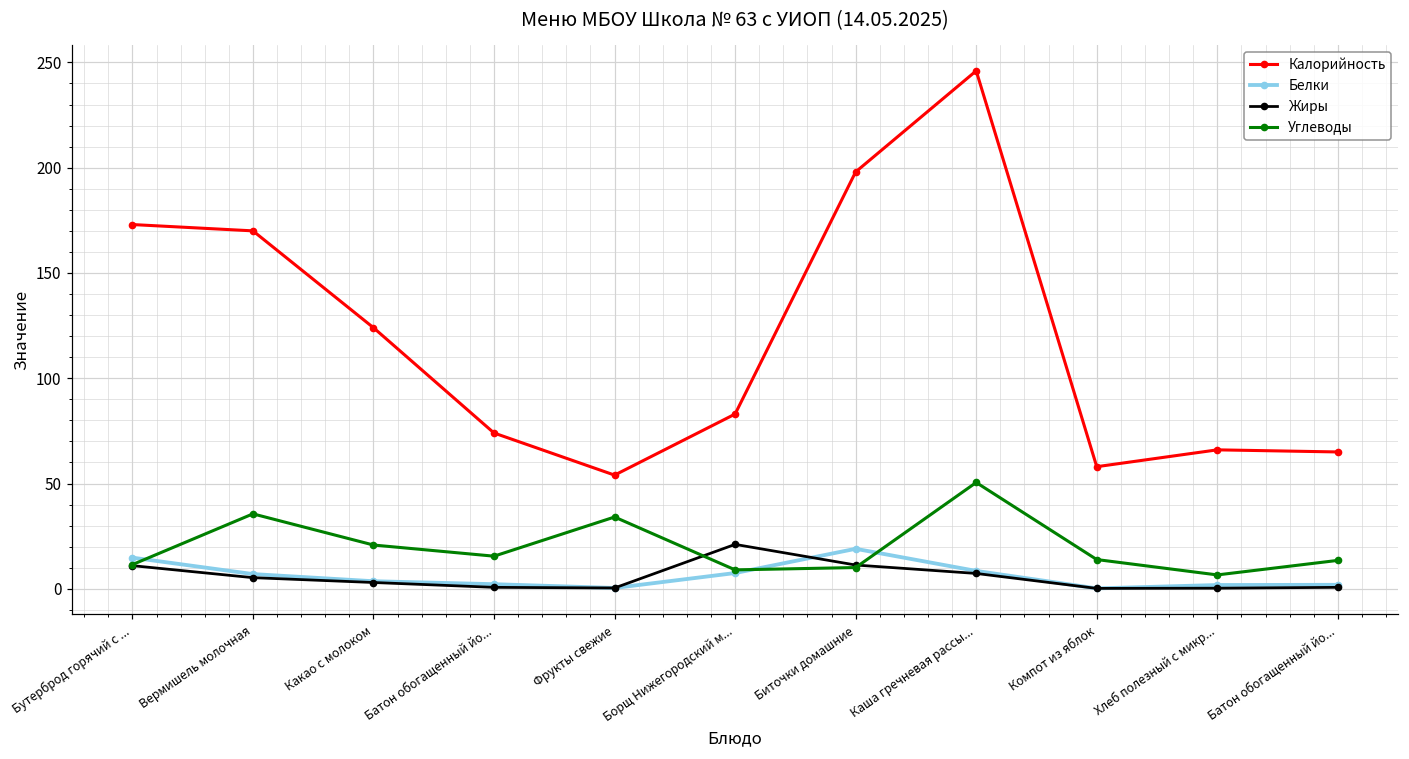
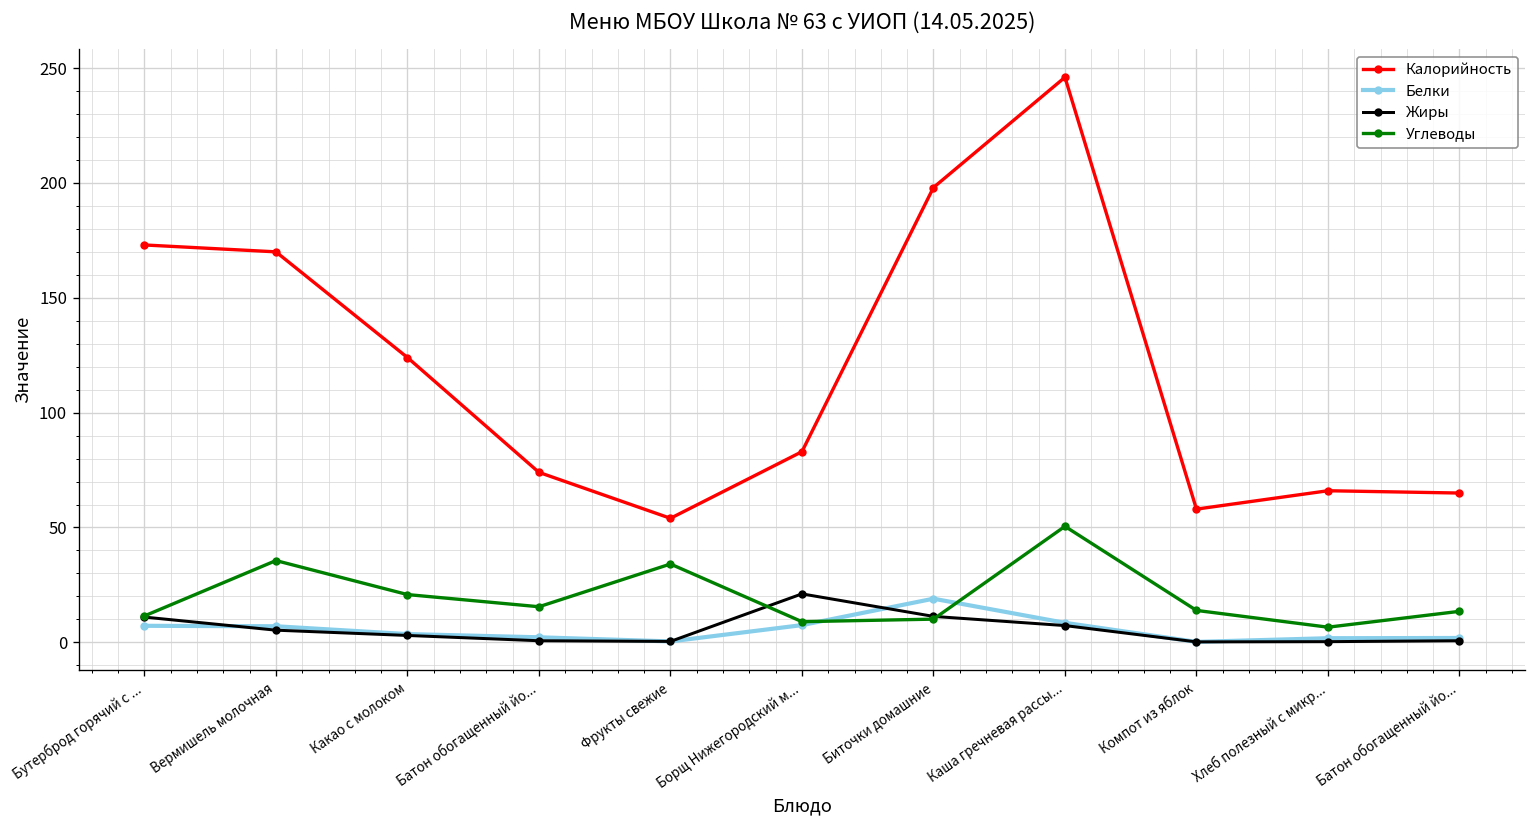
  {
    "Калорийность": {
      "Бутерброд горячий с ...": 173,
      "Вермишель молочная": 170,
      "Какао с молоком": 124,
      "Фрукты свежие": 54,
      "Борщ Нижегородский м...": 83,
      "Биточки домашние": 198,
      "Каша гречневая рассы...": 246,
      "Компот из яблок": 58,
      "Хлеб полезный с микр...": 66
    },
    "Белки": {
-     "Бутерброд горячий с ...": 15,
+     "Бутерброд горячий с ...": 7,
      "Вермишель молочная": 7,
      "Борщ Нижегородский м...": 8,
      "Биточки домашние": 19,
      "Хлеб полезный с микр...": 2
    },
    "Жиры": {
      "Вермишель молочная": 5,
      "Борщ Нижегородский м...": 21,
      "Хлеб полезный с микр...": 0
    },
    "Углеводы": {
      "Вермишель молочная": 36,
      "Какао с молоком": 21,
      "Фрукты свежие": 34,
      "Борщ Нижегородский м...": 9,
      "Каша гречневая рассы...": 51,
      "Компот из яблок": 14,
      "Хлеб полезный с микр...": 7
    }
  }
